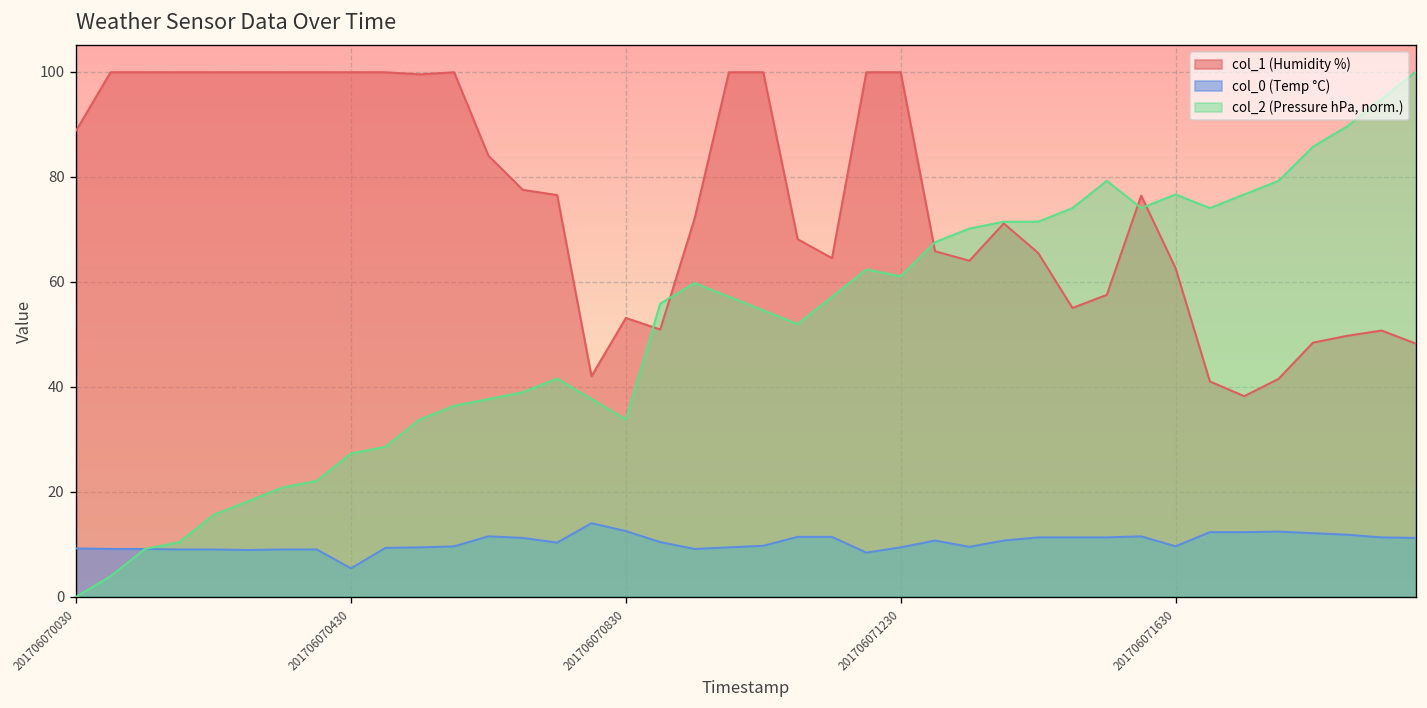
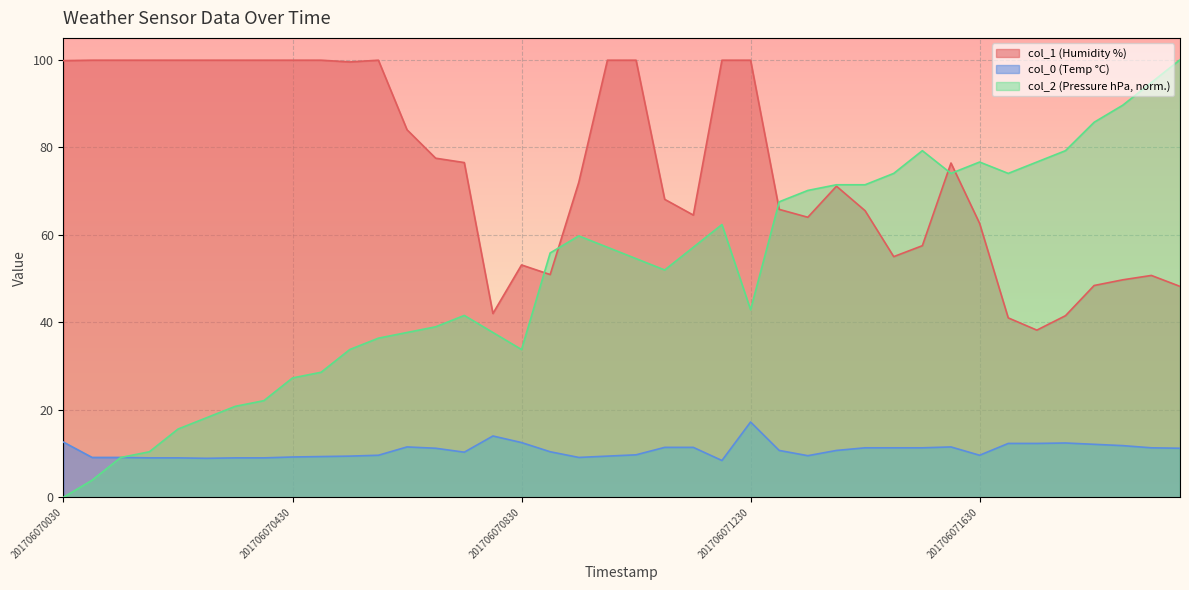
  {
    "col_1 (Humidity %)": {
-     "201706070030": 89,
+     "201706070030": 100,
      "201706070430": 100,
      "201706070830": 53,
      "201706071230": 100,
      "201706071630": 63
    },
    "col_0 (Temp °C)": {
-     "201706070030": 9,
-     "201706070430": 5,
+     "201706070030": 13,
+     "201706070430": 9,
      "201706070830": 13,
-     "201706071230": 9,
+     "201706071230": 17,
      "201706071630": 10
    },
    "col_2 (Pressure hPa, norm.)": {
      "201706070030": 0,
      "201706070430": 27,
      "201706070830": 34,
-     "201706071230": 61,
+     "201706071230": 43,
      "201706071630": 77
    }
  }
